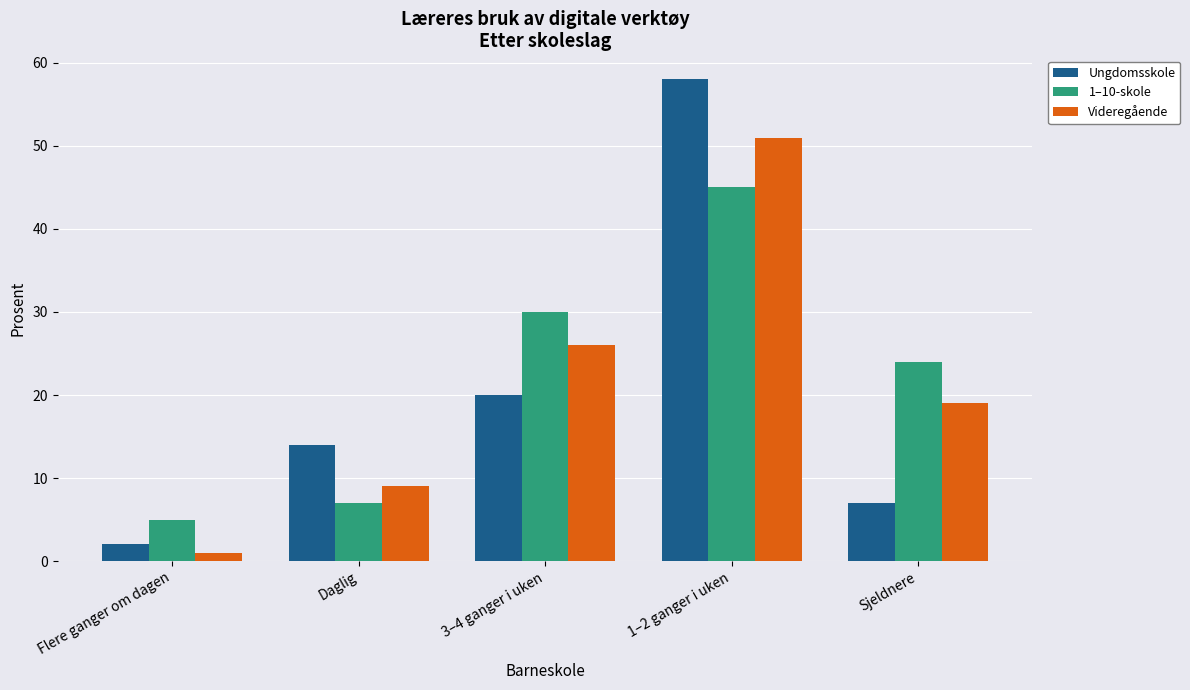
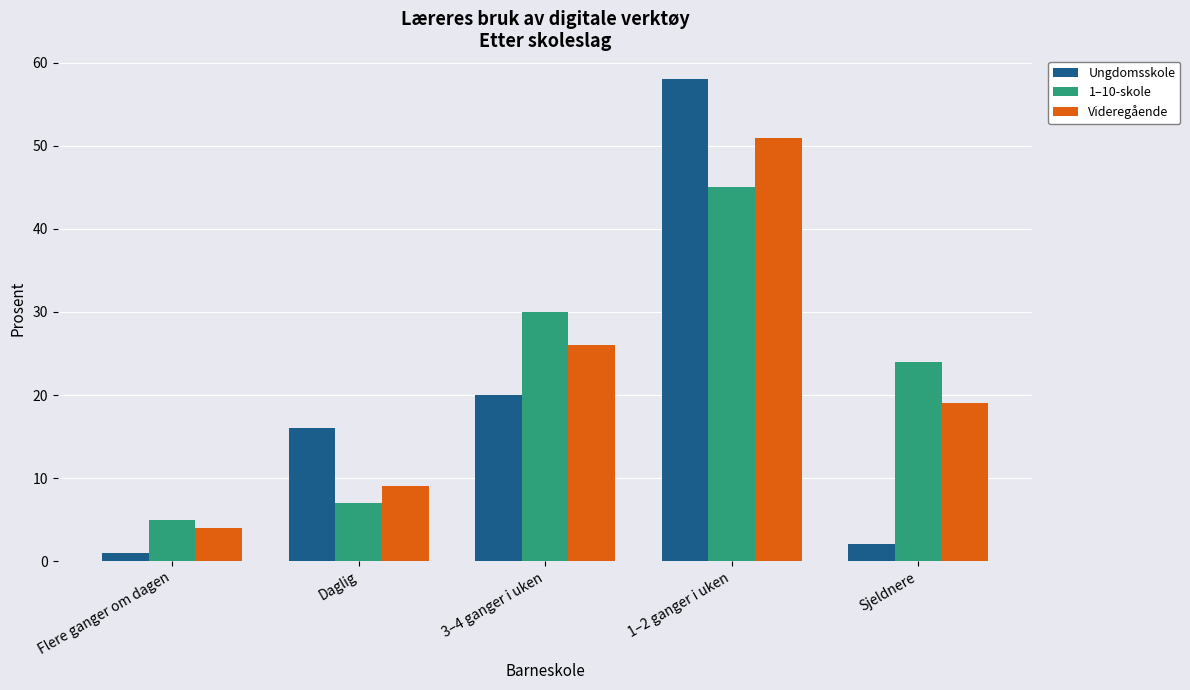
  {
    "Ungdomsskole": {
-     "Flere ganger om dagen": 2,
-     "Daglig": 14,
+     "Flere ganger om dagen": 1,
+     "Daglig": 16,
      "3–4 ganger i uken": 20,
      "1–2 ganger i uken": 58,
-     "Sjeldnere": 7
+     "Sjeldnere": 2
    },
    "1–10-skole": {
      "Flere ganger om dagen": 5,
      "Daglig": 7,
      "3–4 ganger i uken": 30,
      "1–2 ganger i uken": 45,
      "Sjeldnere": 24
    },
    "Videregående": {
-     "Flere ganger om dagen": 1,
+     "Flere ganger om dagen": 4,
      "Daglig": 9,
      "3–4 ganger i uken": 26,
      "1–2 ganger i uken": 51,
      "Sjeldnere": 19
    }
  }
